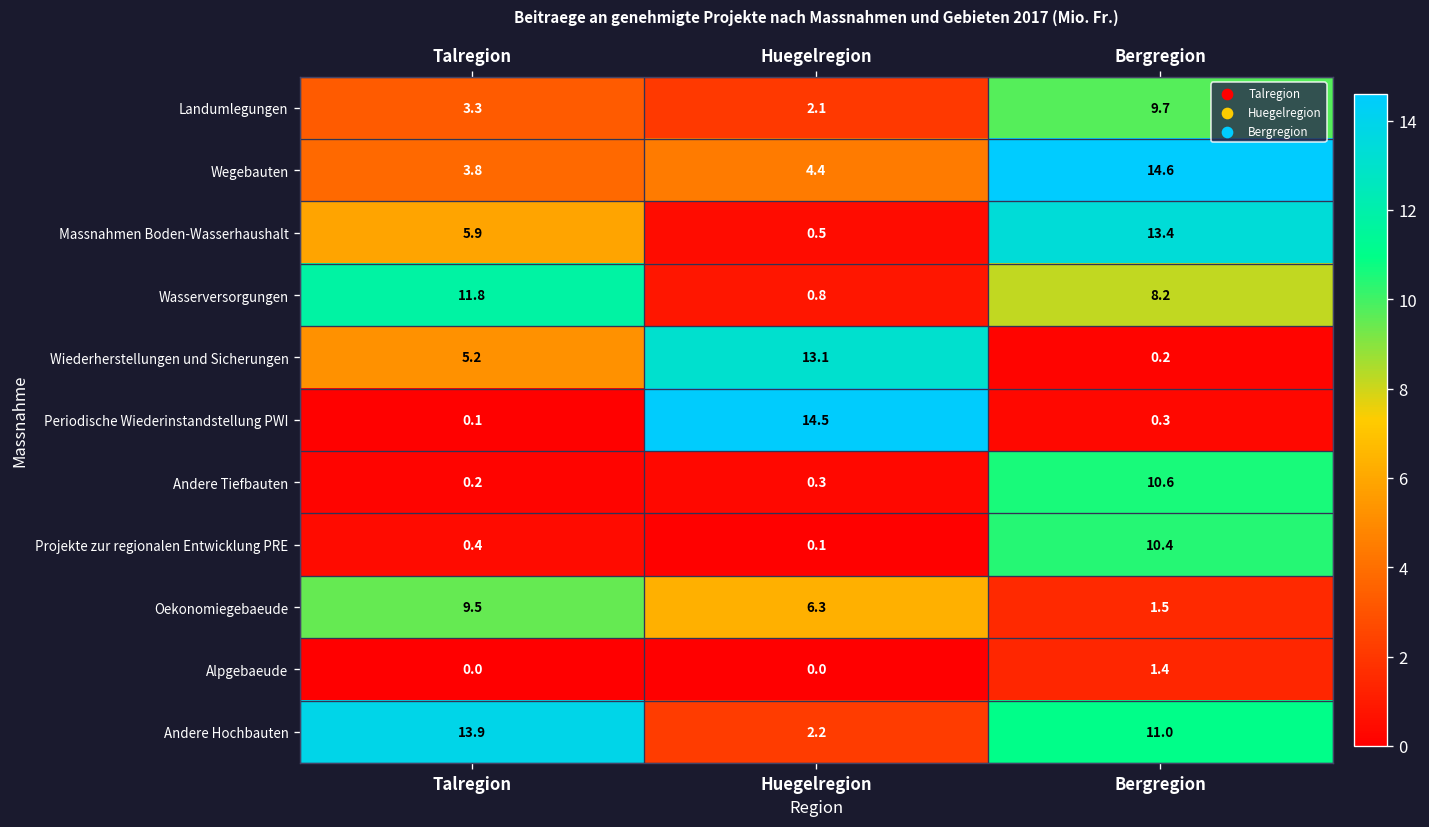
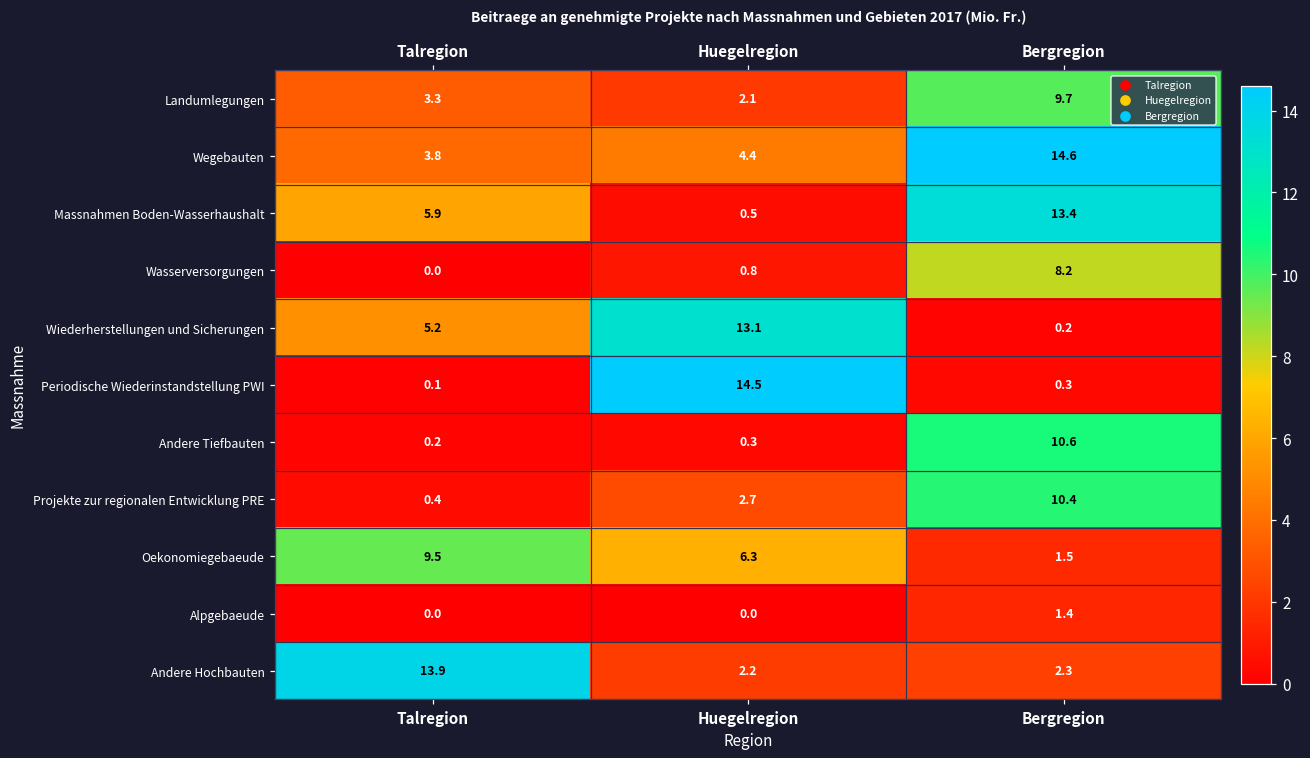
  {
    "Landumlegungen": {
      "Talregion": 3.3,
      "Huegelregion": 2.1,
      "Bergregion": 9.7
    },
    "Wegebauten": {
      "Talregion": 3.8,
      "Huegelregion": 4.4,
      "Bergregion": 14.6
    },
    "Massnahmen Boden-Wasserhaushalt": {
      "Talregion": 5.9,
      "Huegelregion": 0.5,
      "Bergregion": 13.4
    },
    "Wasserversorgungen": {
-     "Talregion": 11.8,
+     "Talregion": 0.0,
      "Huegelregion": 0.8,
      "Bergregion": 8.2
    },
    "Wiederherstellungen und Sicherungen": {
      "Talregion": 5.2,
      "Huegelregion": 13.1,
      "Bergregion": 0.2
    },
    "Periodische Wiederinstandstellung PWI": {
      "Talregion": 0.1,
      "Huegelregion": 14.5,
      "Bergregion": 0.3
    },
    "Andere Tiefbauten": {
      "Talregion": 0.2,
      "Huegelregion": 0.3,
      "Bergregion": 10.6
    },
    "Projekte zur regionalen Entwicklung PRE": {
      "Talregion": 0.4,
-     "Huegelregion": 0.1,
+     "Huegelregion": 2.7,
      "Bergregion": 10.4
    },
    "Oekonomiegebaeude": {
      "Talregion": 9.5,
      "Huegelregion": 6.3,
      "Bergregion": 1.5
    },
    "Alpgebaeude": {
      "Talregion": 0.0,
      "Huegelregion": 0.0,
      "Bergregion": 1.4
    },
    "Andere Hochbauten": {
      "Talregion": 13.9,
      "Huegelregion": 2.2,
-     "Bergregion": 11.0
+     "Bergregion": 2.3
    }
  }
